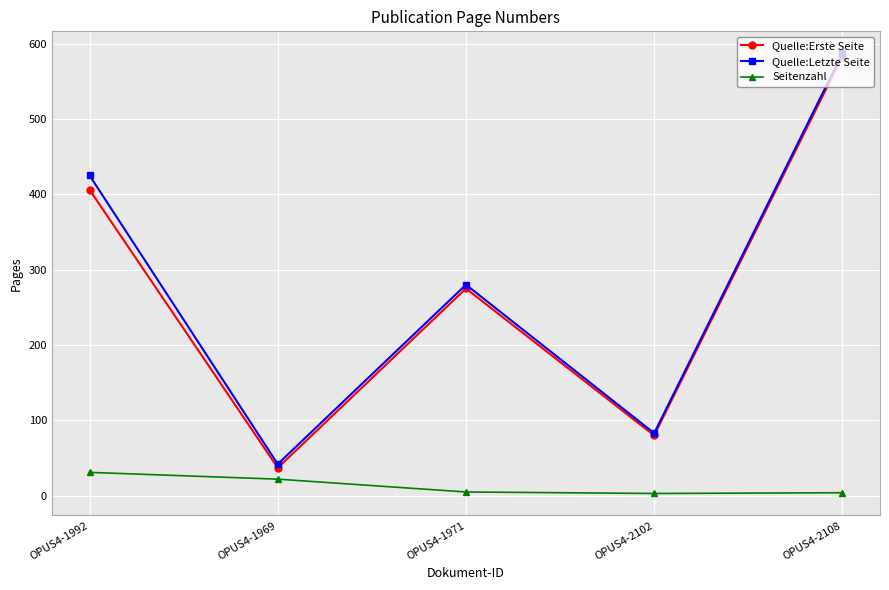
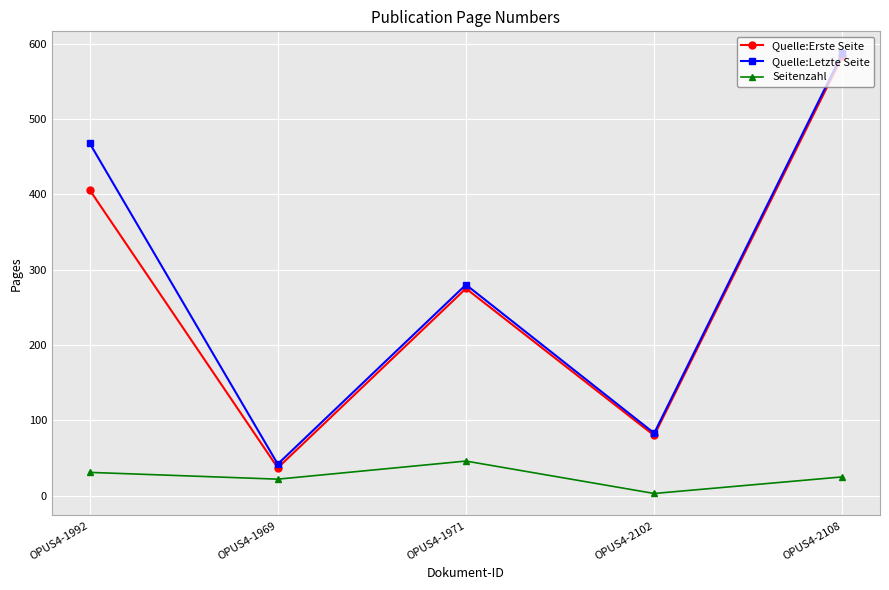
  {
    "Quelle:Erste Seite": {
      "OPUS4-1992": 410,
      "OPUS4-1969": 40,
      "OPUS4-1971": 280
    },
    "Quelle:Letzte Seite": {
-     "OPUS4-1992": 430,
+     "OPUS4-1992": 470,
      "OPUS4-1969": 40,
      "OPUS4-1971": 280
    },
    "Seitenzahl": {
      "OPUS4-1992": 30,
      "OPUS4-1969": 20,
-     "OPUS4-1971": 10,
+     "OPUS4-1971": 50,
      "OPUS4-2102": 0,
-     "OPUS4-2108": 0
+     "OPUS4-2108": 30
    }
  }
